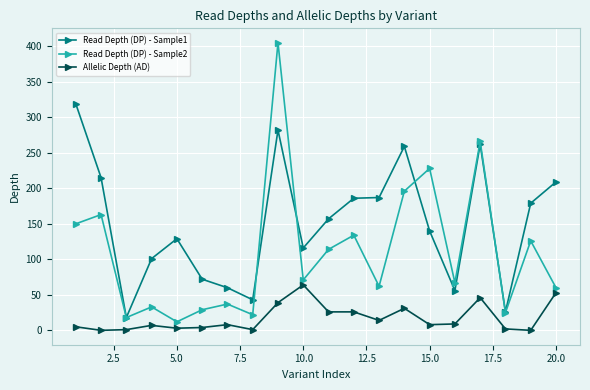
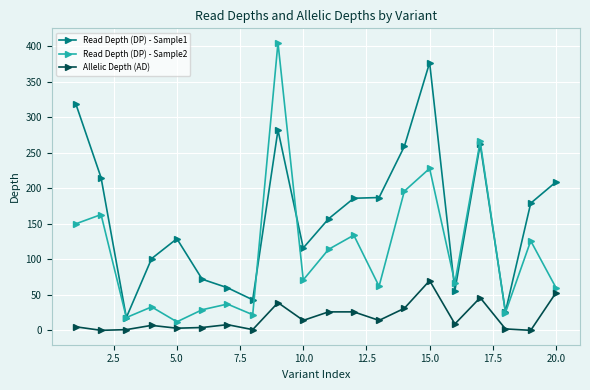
  {
    "Read Depth (DP) - Sample1": {
      "5.0": 130,
      "10.0": 120,
-     "15.0": 140,
+     "15.0": 380,
      "20.0": 210
    },
    "Read Depth (DP) - Sample2": {
      "5.0": 10,
      "10.0": 70,
      "15.0": 230,
      "20.0": 60
    },
    "Allelic Depth (AD)": {
      "5.0": 0,
-     "10.0": 60,
-     "15.0": 10,
+     "10.0": 10,
+     "15.0": 70,
      "20.0": 50
    }
  }
